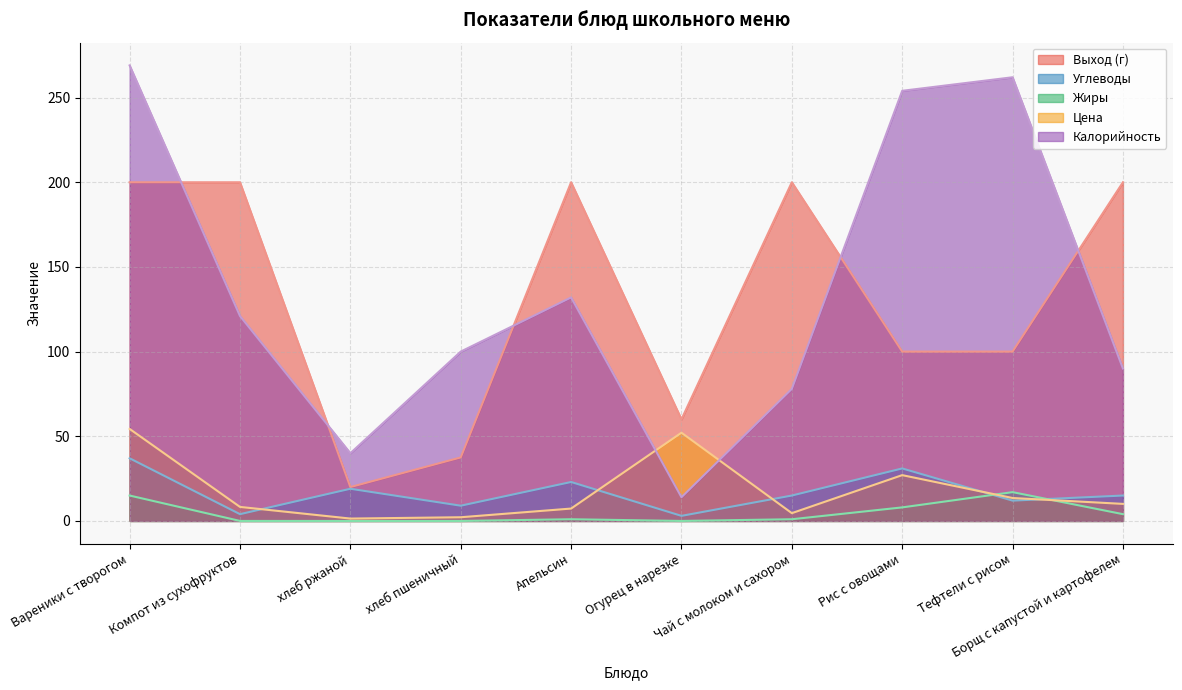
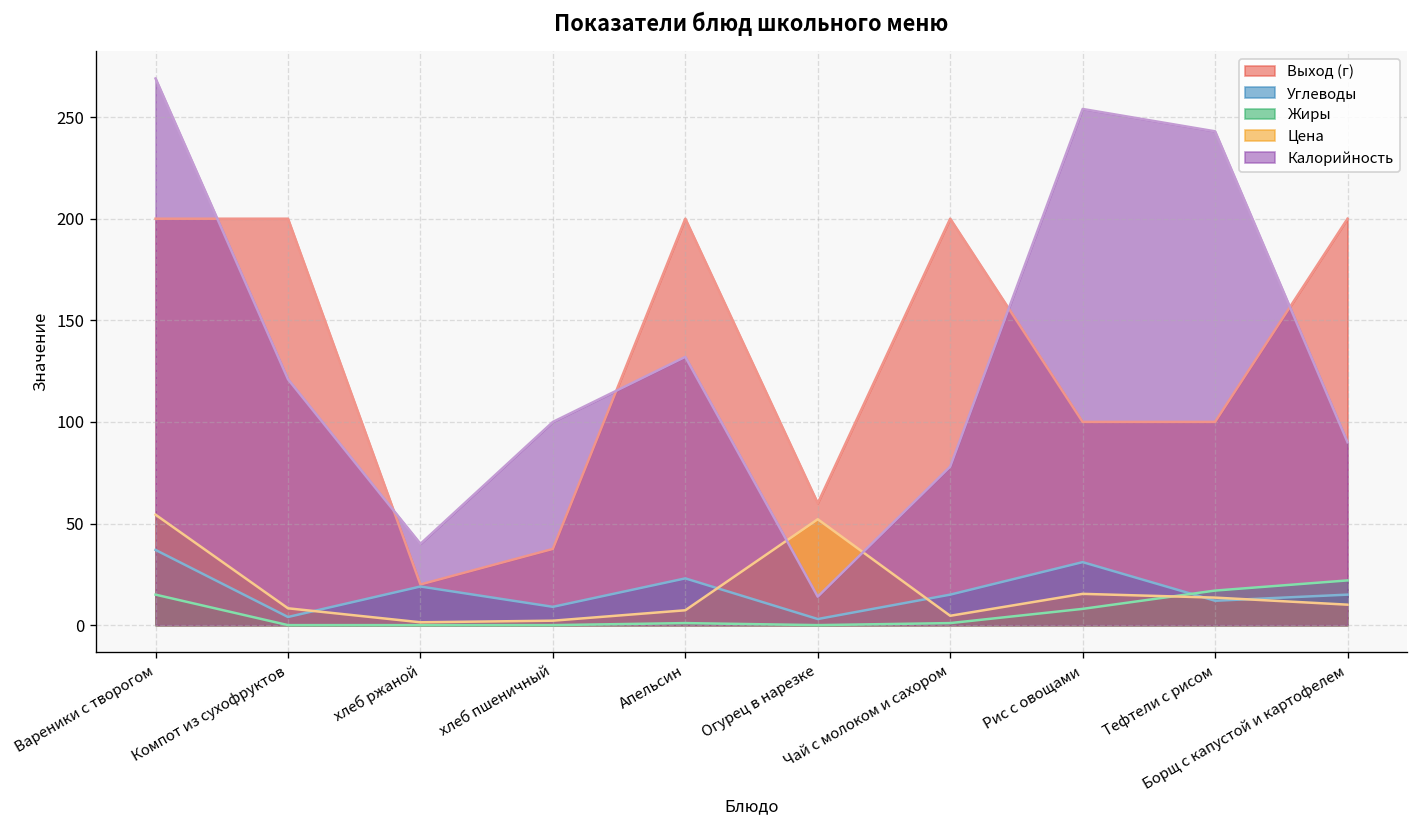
  {
    "Выход (г)": {
      "Вареники с творогом": 200,
      "Компот из сухофруктов": 200,
      "хлеб пшеничный": 38,
      "Апельсин": 200,
      "Огурец в нарезке": 60,
      "Чай с молоком и сахором": 200,
      "Рис с овощами": 100,
      "Тефтели с рисом": 100,
      "Борщ с капустой и картофелем": 200
    },
    "Углеводы": {
      "Вареники с творогом": 37,
      "Компот из сухофруктов": 4,
      "хлеб пшеничный": 9,
      "Апельсин": 23,
      "Огурец в нарезке": 3,
      "Чай с молоком и сахором": 15,
      "Рис с овощами": 31,
      "Тефтели с рисом": 12,
      "Борщ с капустой и картофелем": 15
    },
    "Жиры": {
      "Вареники с творогом": 15,
      "Компот из сухофруктов": 0,
      "хлеб пшеничный": 0,
      "Апельсин": 1,
      "Огурец в нарезке": 0,
      "Чай с молоком и сахором": 1,
      "Рис с овощами": 8,
      "Тефтели с рисом": 17,
-     "Борщ с капустой и картофелем": 4
+     "Борщ с капустой и картофелем": 22
    },
    "Цена": {
      "Вареники с творогом": 54,
      "Компот из сухофруктов": 8,
      "хлеб пшеничный": 2,
      "Апельсин": 7,
      "Огурец в нарезке": 52,
      "Чай с молоком и сахором": 5,
-     "Рис с овощами": 27,
+     "Рис с овощами": 15,
      "Тефтели с рисом": 14,
      "Борщ с капустой и картофелем": 10
    },
    "Калорийность": {
      "Вареники с творогом": 269,
      "Компот из сухофруктов": 121,
      "хлеб ржаной": 40,
      "хлеб пшеничный": 100,
      "Апельсин": 132,
      "Огурец в нарезке": 14,
      "Чай с молоком и сахором": 78,
      "Рис с овощами": 254,
-     "Тефтели с рисом": 262,
+     "Тефтели с рисом": 243,
      "Борщ с капустой и картофелем": 90
    }
  }
